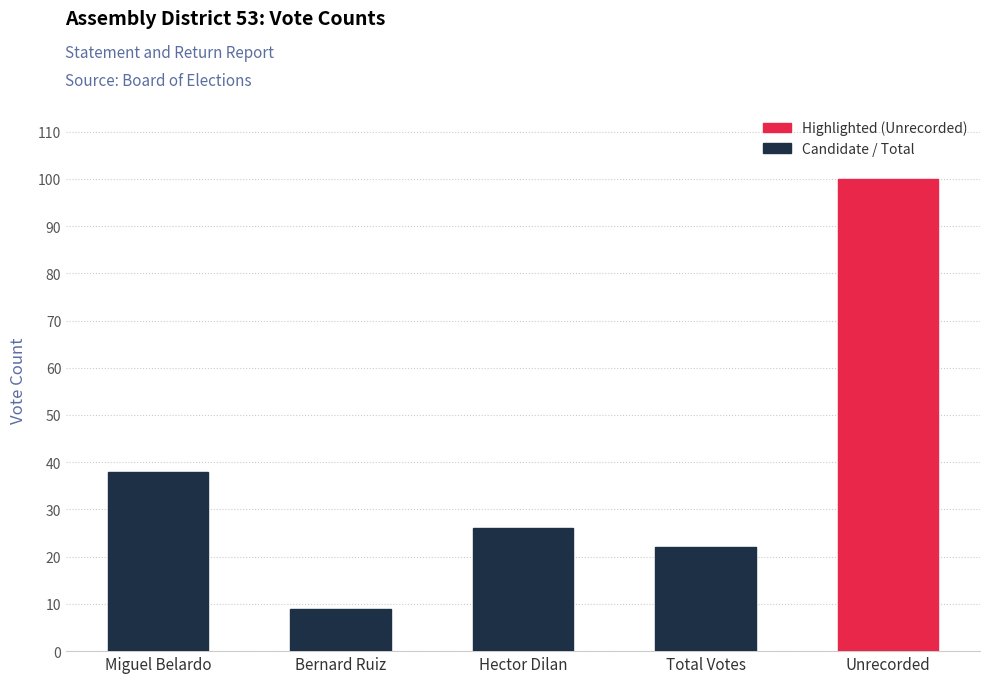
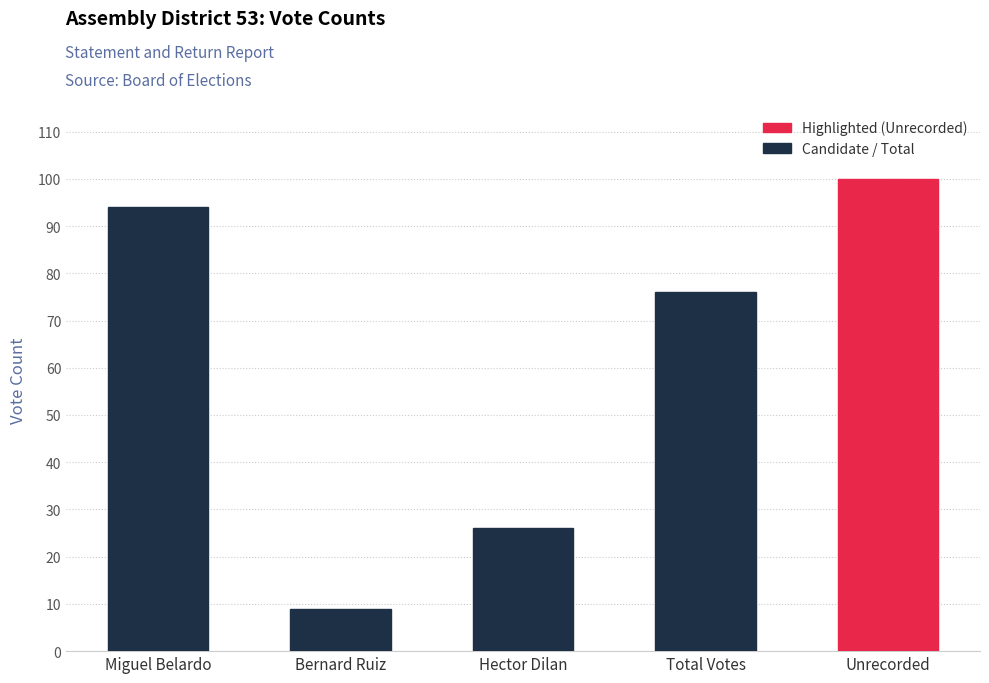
  {
-   "Miguel Belardo": 38,
+   "Miguel Belardo": 94,
    "Bernard Ruiz": 9,
    "Hector Dilan": 26,
-   "Total Votes": 22,
+   "Total Votes": 76,
    "Unrecorded": 100
  }
